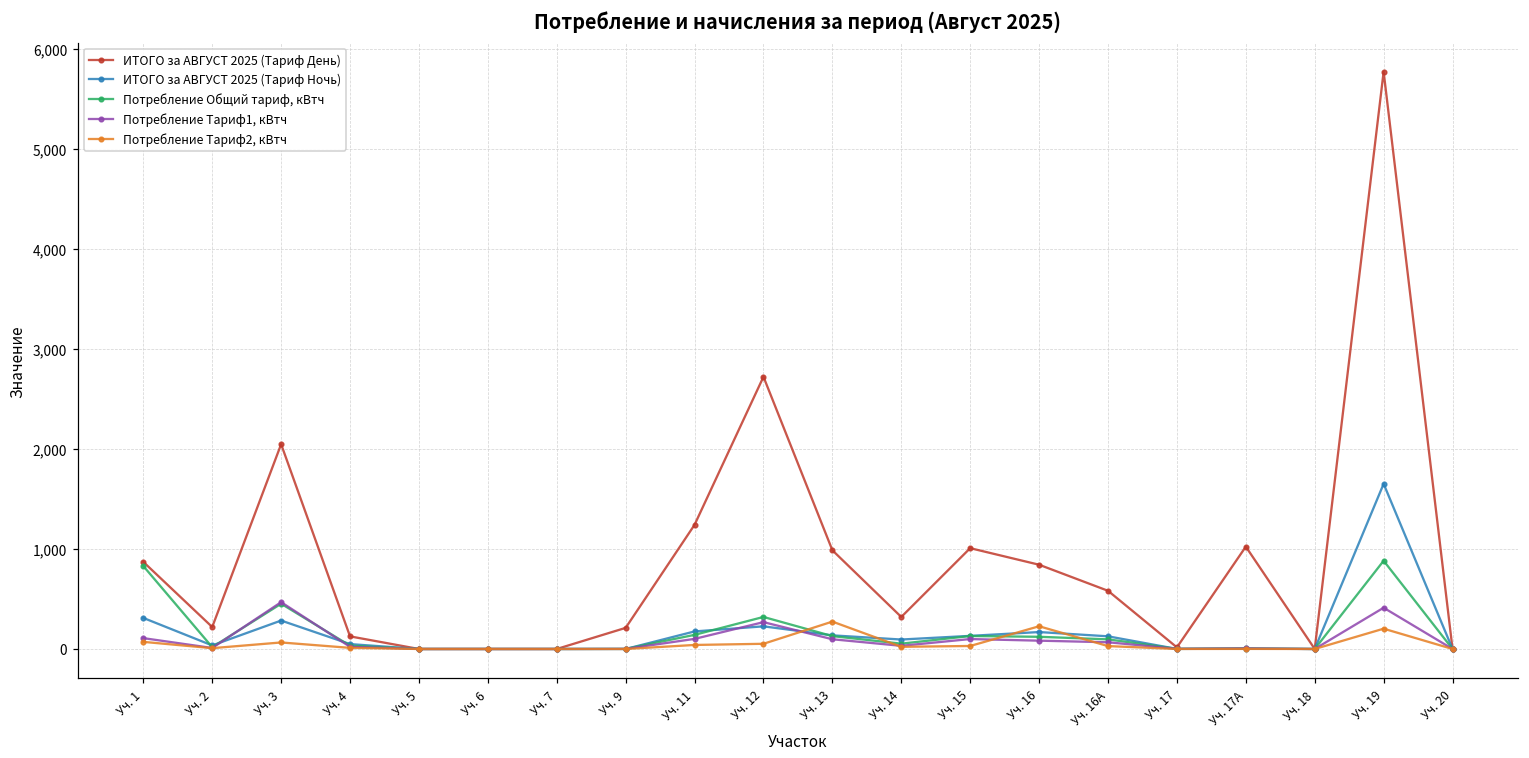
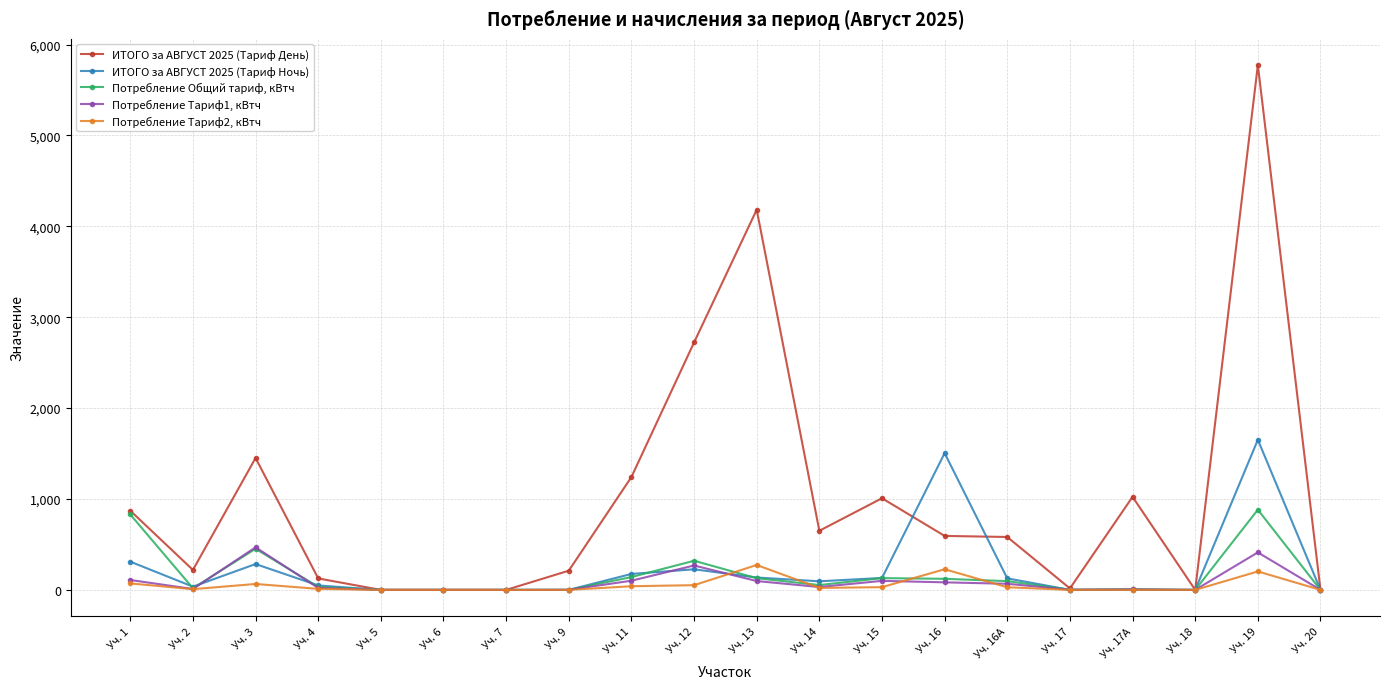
  {
    "ИТОГО за АВГУСТ 2025 (Тариф День)": {
      "Уч. 1": "900",
      "Уч. 2": "200",
-     "Уч. 3": "2,000",
+     "Уч. 3": "1,500",
      "Уч. 4": "100",
      "Уч. 9": "200",
      "Уч. 11": "1,200",
      "Уч. 12": "2,700",
-     "Уч. 13": "1,000",
-     "Уч. 14": "300",
+     "Уч. 13": "4,200",
+     "Уч. 14": "700",
      "Уч. 15": "1,000",
-     "Уч. 16": "800",
+     "Уч. 16": "600",
      "Уч. 16А": "600",
      "Уч. 17А": "1,000",
      "Уч. 19": "5,800"
    },
    "ИТОГО за АВГУСТ 2025 (Тариф Ночь)": {
      "Уч. 1": "300",
      "Уч. 3": "300",
      "Уч. 11": "200",
      "Уч. 12": "200",
      "Уч. 14": "100",
-     "Уч. 16": "200",
+     "Уч. 16": "1,500",
      "Уч. 16А": "100",
      "Уч. 19": "1,700"
    },
    "Потребление Общий тариф, кВтч": {
      "Уч. 1": "800",
      "Уч. 11": "100",
      "Уч. 12": "300",
      "Уч. 16": "100",
      "Уч. 16А": "100",
      "Уч. 19": "900"
    },
    "Потребление Тариф1, кВтч": {
      "Уч. 1": "100",
      "Уч. 11": "100",
      "Уч. 12": "300",
      "Уч. 13": "100",
      "Уч. 15": "100",
      "Уч. 16": "100",
      "Уч. 16А": "100",
      "Уч. 19": "400"
    },
    "Потребление Тариф2, кВтч": {
      "Уч. 1": "100",
      "Уч. 3": "100",
      "Уч. 11": "0",
      "Уч. 12": "100",
      "Уч. 13": "300",
      "Уч. 15": "0",
      "Уч. 16": "200",
      "Уч. 16А": "0",
      "Уч. 19": "200"
    }
  }
